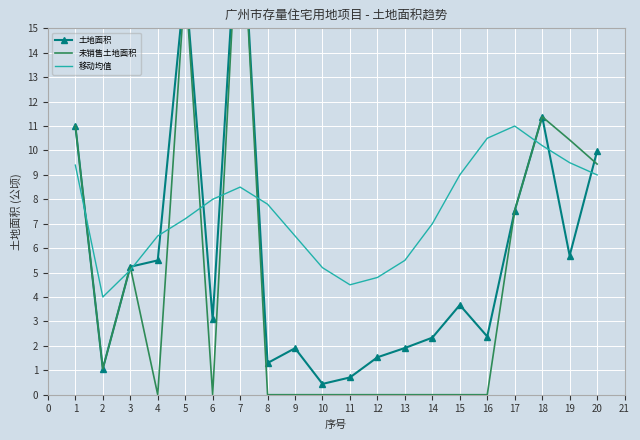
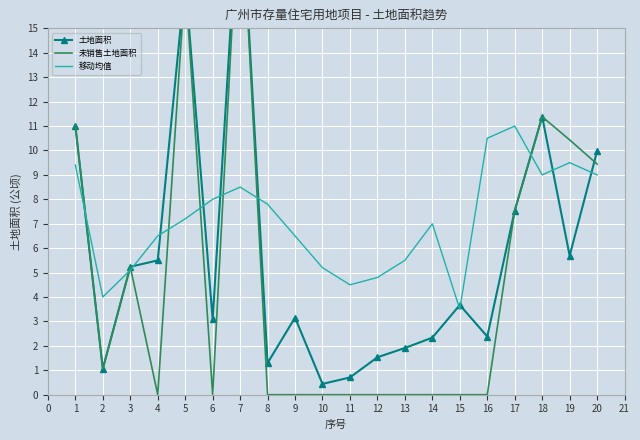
  {
    "土地面积": {
      "4": 5.5,
      "6": 3.1,
      "8": 1.3,
-     "9": 1.9,
+     "9": 3.2,
      "10": 0.4,
      "11": 0.7,
      "12": 1.5,
      "13": 1.9,
      "14": 2.3,
      "15": 3.7,
      "16": 2.4,
      "19": 5.7,
      "20": 10.0
    },
    "未销售土地面积": {
      "4": 0.0,
      "6": 0.0,
      "8": 0.0,
      "9": 0.0,
      "10": 0.0,
      "11": 0.0,
      "12": 0.0,
      "13": 0.0,
      "14": 0.0,
      "15": 0.0,
      "16": 0.0,
      "19": 10.4,
      "20": 9.4
    },
    "移动均值": {
      "1": 9.4,
      "2": 4.0,
      "3": 5.1,
      "4": 6.5,
      "5": 7.2,
      "6": 8.0,
      "7": 8.5,
      "8": 7.8,
      "9": 6.5,
      "10": 5.2,
      "11": 4.5,
      "12": 4.8,
      "13": 5.5,
      "14": 7.0,
-     "15": 9.0,
+     "15": 3.5,
      "16": 10.5,
      "17": 11.0,
-     "18": 10.2,
+     "18": 9.0,
      "19": 9.5,
      "20": 9.0
    }
  }
